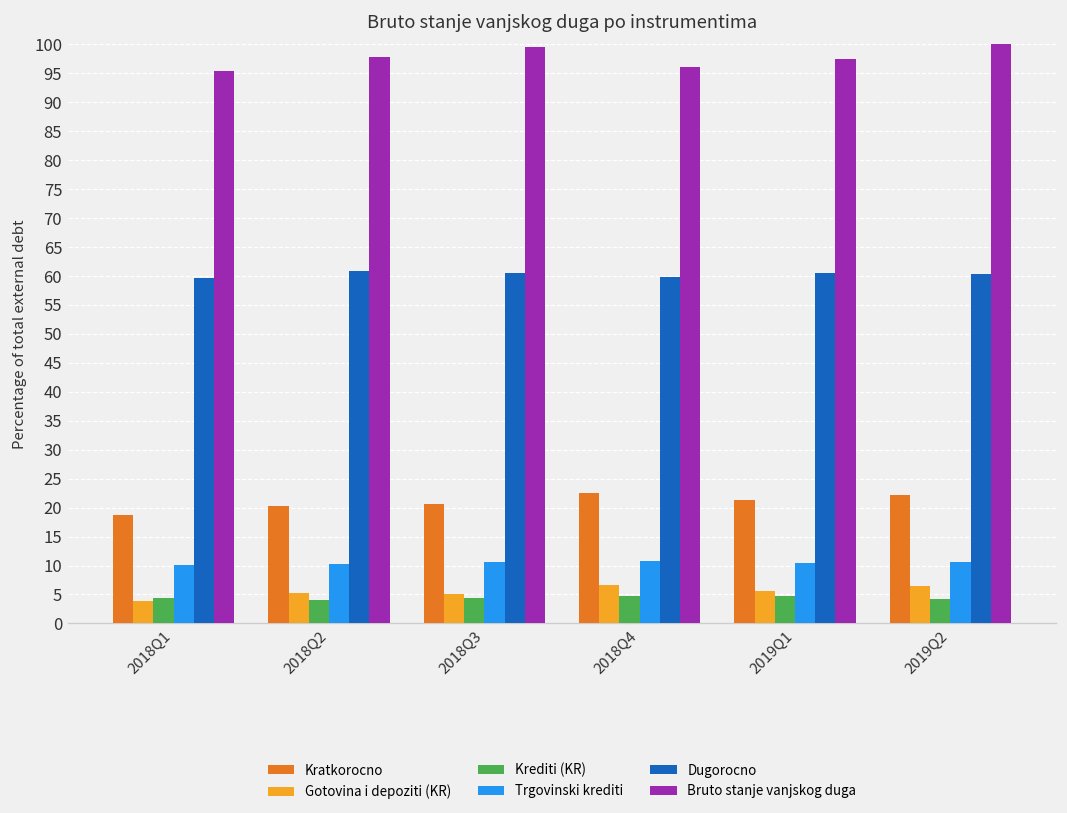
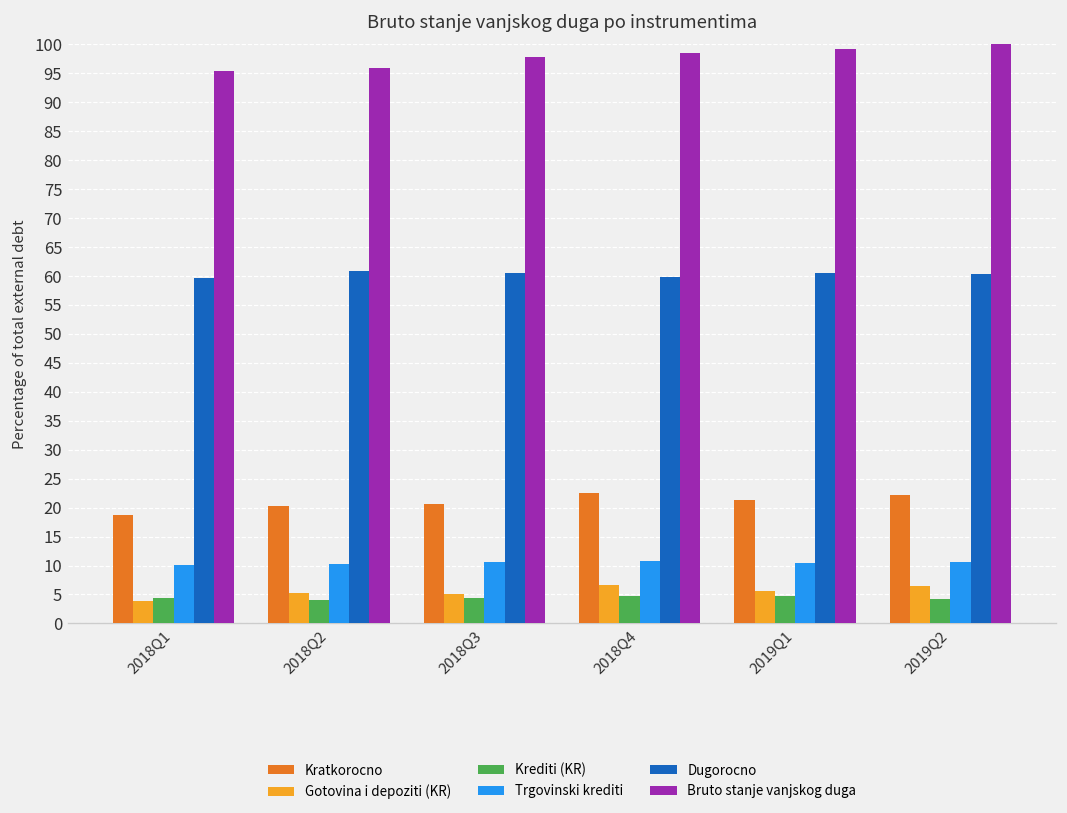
  {
    "Krediti (KR)": {
      "2018Q1": 4,
      "2018Q2": 4,
      "2018Q3": 4,
      "2018Q4": 5,
      "2019Q1": 5,
      "2019Q2": 4
    },
    "Trgovinski krediti": {
      "2018Q1": 10,
      "2018Q2": 10,
      "2018Q3": 11,
      "2018Q4": 11,
      "2019Q1": 10,
      "2019Q2": 11
    },
    "Dugorocno": {
      "2018Q1": 60,
      "2018Q2": 61,
      "2018Q3": 61,
      "2018Q4": 60,
      "2019Q1": 61,
      "2019Q2": 60
    },
    "Bruto stanje vanjskog duga": {
      "2018Q1": 95,
-     "2018Q2": 98,
-     "2018Q3": 100,
-     "2018Q4": 96,
-     "2019Q1": 97,
+     "2018Q2": 96,
+     "2018Q3": 98,
+     "2018Q4": 98,
+     "2019Q1": 99,
      "2019Q2": 100
    }
  }
